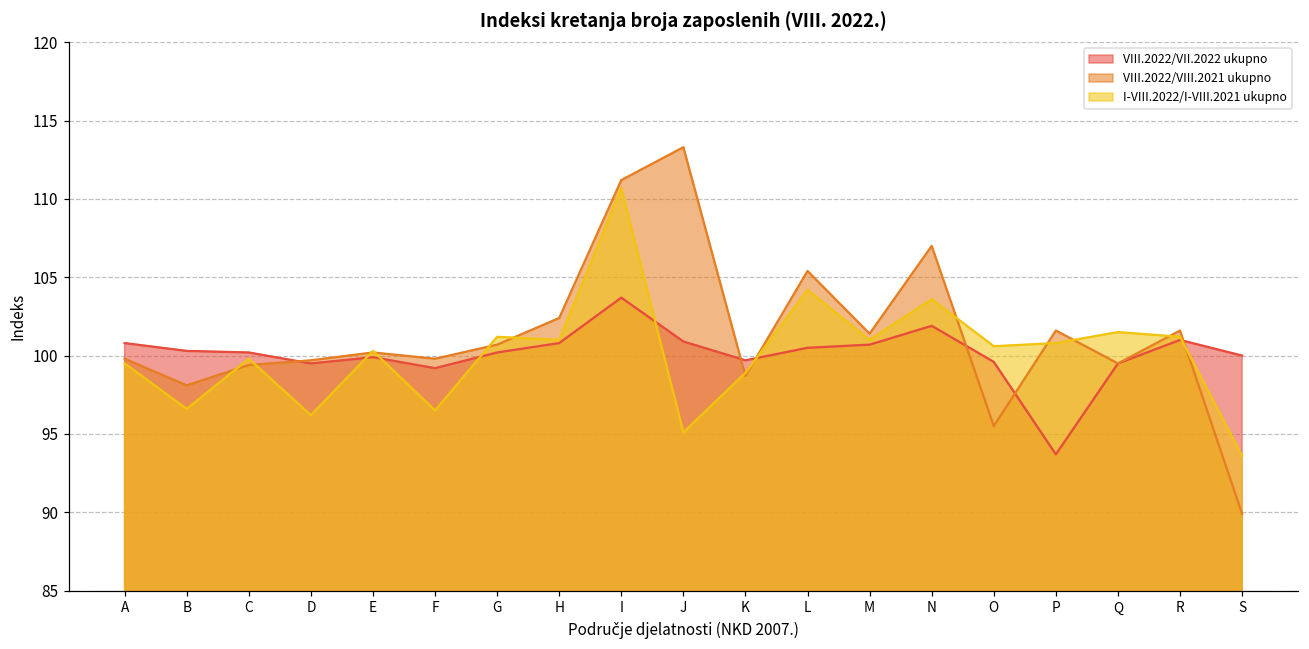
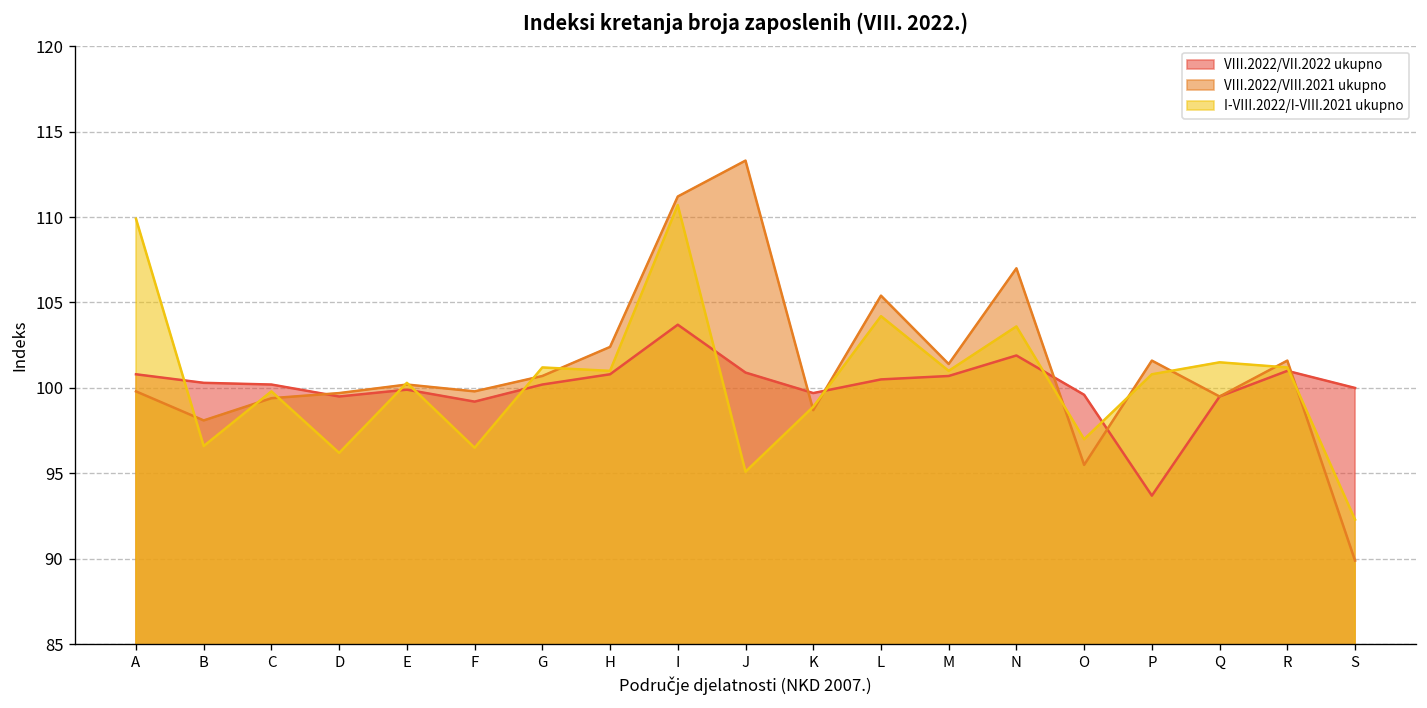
  {
    "I-VIII.2022/I-VIII.2021 ukupno": {
-     "A": 99.5,
+     "A": 109.9,
      "B": 96.6,
      "C": 99.8,
      "D": 96.2,
      "F": 96.5,
      "G": 101.2,
      "H": 101.0,
      "I": 110.7,
      "J": 95.1,
      "K": 98.9,
      "L": 104.2,
      "M": 101.0,
      "N": 103.6,
-     "O": 100.6,
+     "O": 97.0,
      "P": 100.8,
      "Q": 101.5,
      "R": 101.2,
-     "S": 93.6
+     "S": 92.3
    }
  }
